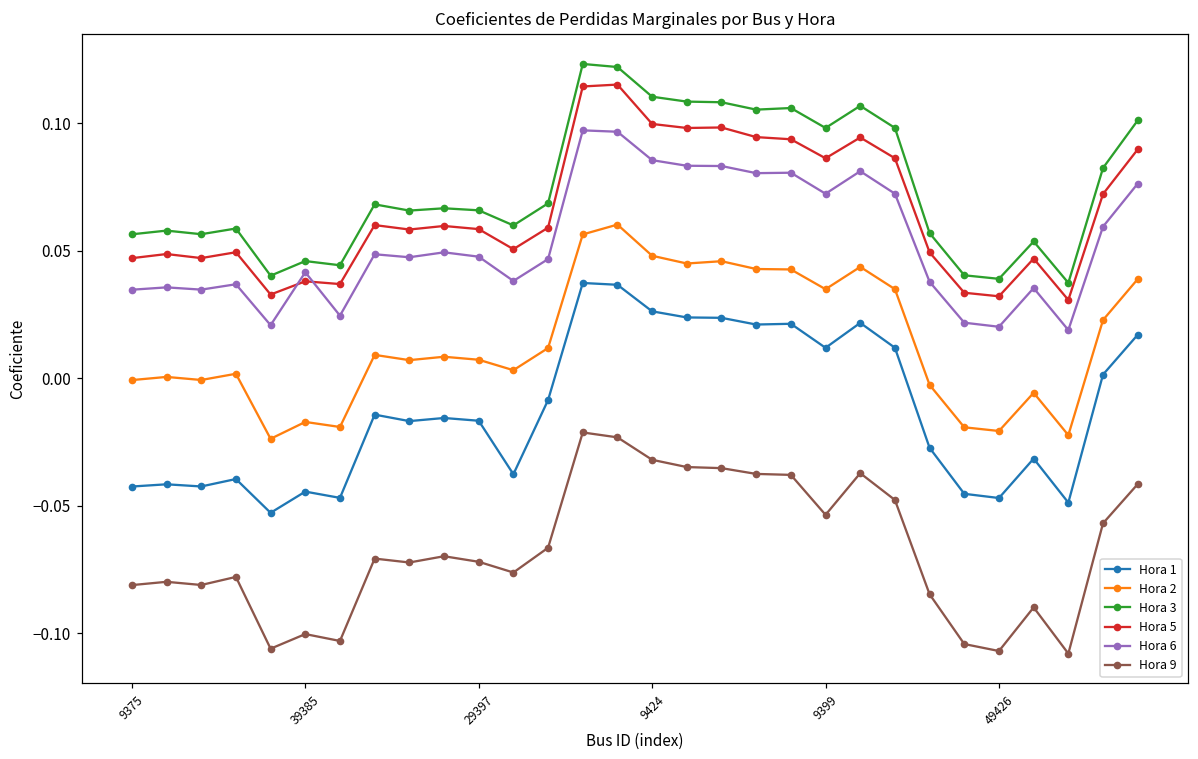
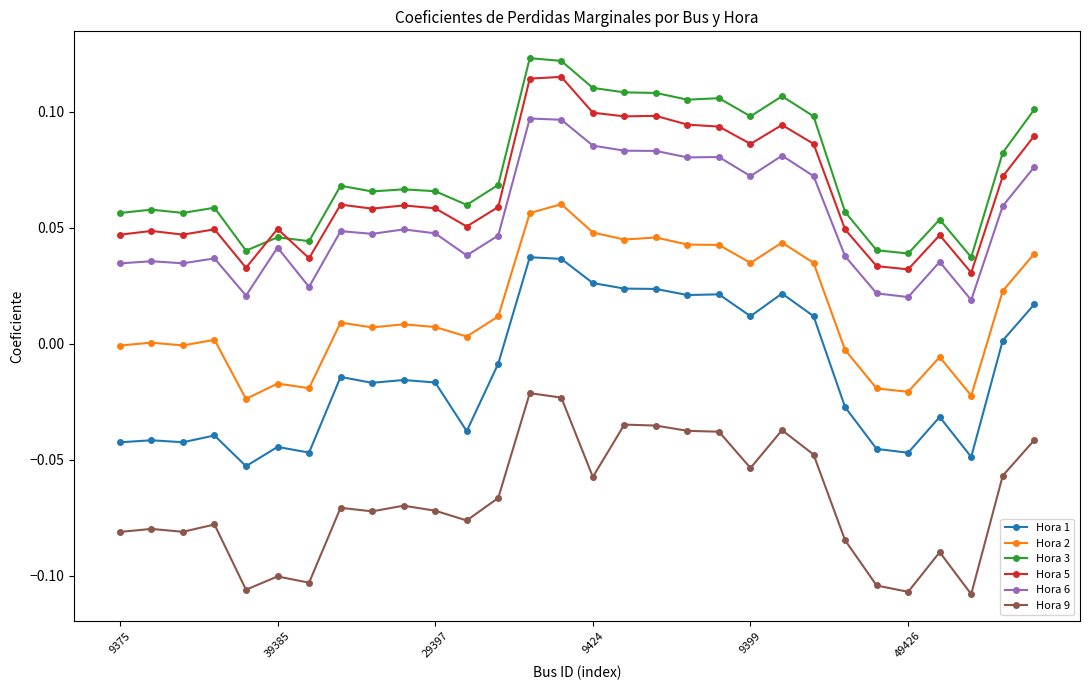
  {
    "Hora 1": {
      "9375": -0.042,
      "39385": -0.044,
      "29397": -0.017,
      "9424": 0.026,
      "9399": 0.012,
      "49426": -0.047
    },
    "Hora 2": {
      "9375": -0.001,
      "39385": -0.017,
      "29397": 0.007,
      "9424": 0.048,
      "9399": 0.035,
      "49426": -0.021
    },
    "Hora 3": {
      "9375": 0.056,
      "39385": 0.046,
      "29397": 0.066,
      "9424": 0.110,
      "9399": 0.098,
      "49426": 0.039
    },
    "Hora 5": {
      "9375": 0.047,
-     "39385": 0.038,
+     "39385": 0.050,
      "29397": 0.058,
      "9424": 0.100,
      "9399": 0.086,
      "49426": 0.032
    },
    "Hora 6": {
      "9375": 0.035,
      "39385": 0.042,
      "29397": 0.048,
      "9424": 0.085,
      "9399": 0.072,
      "49426": 0.020
    },
    "Hora 9": {
      "9375": -0.081,
      "39385": -0.100,
      "29397": -0.072,
-     "9424": -0.032,
+     "9424": -0.057,
      "9399": -0.054,
      "49426": -0.107
    }
  }
